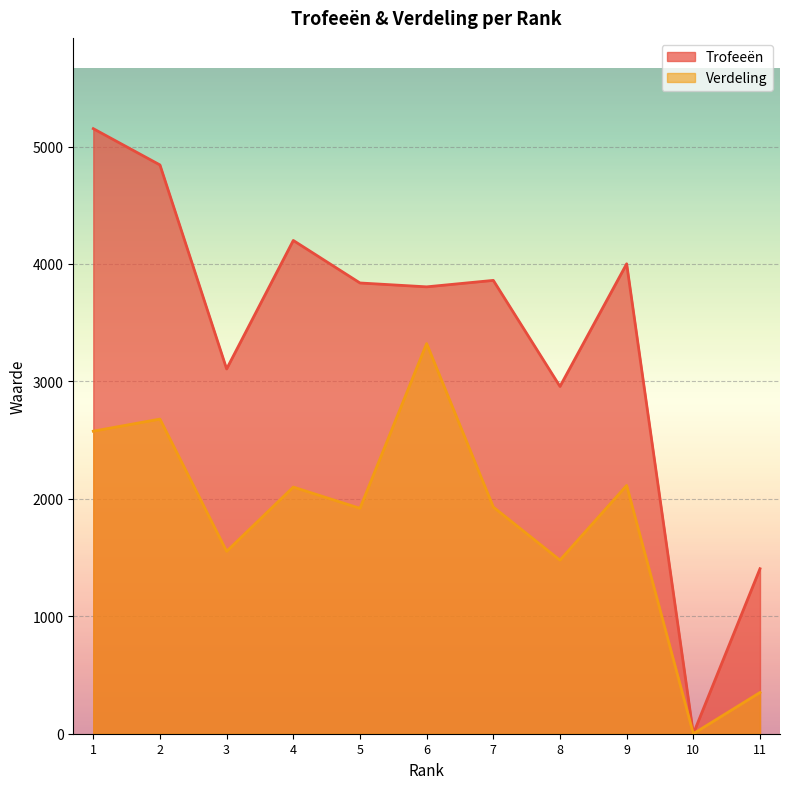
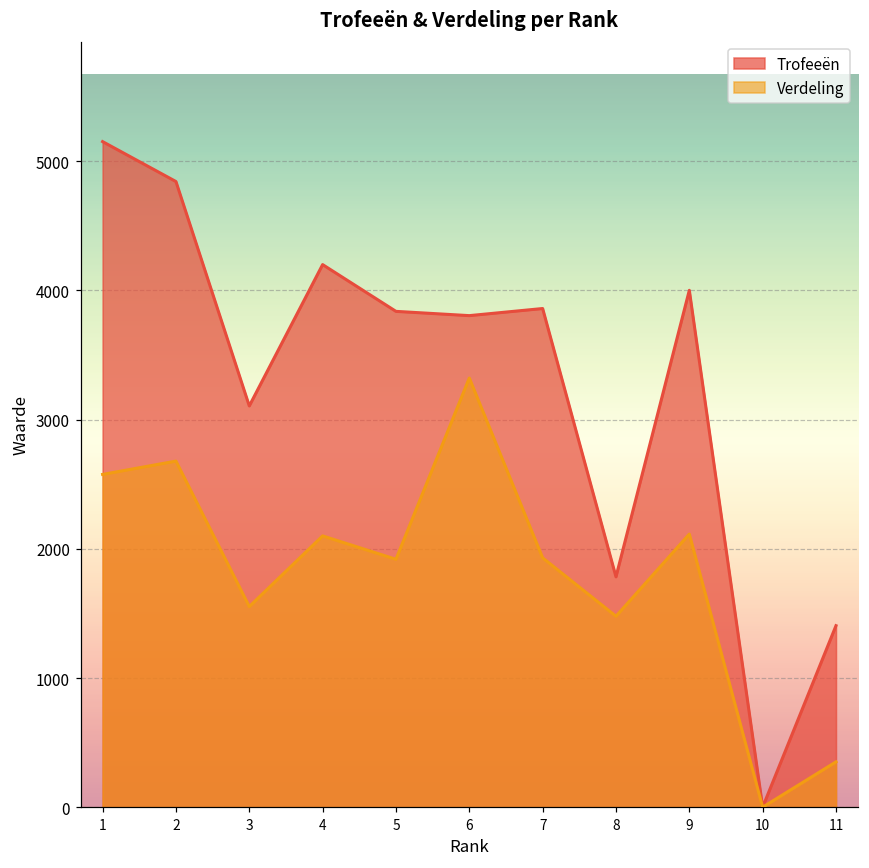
  {
    "Trofeeën": {
      "1": 5150,
      "2": 4840,
      "3": 3110,
      "4": 4200,
      "5": 3840,
      "6": 3810,
      "7": 3860,
-     "8": 2960,
+     "8": 1780,
      "9": 4000,
      "11": 1410
    },
    "Verdeling": {
      "1": 2580,
      "2": 2680,
      "3": 1550,
      "4": 2100,
      "5": 1920,
      "6": 3320,
      "7": 1930,
      "8": 1480,
      "9": 2110,
      "11": 350
    }
  }
